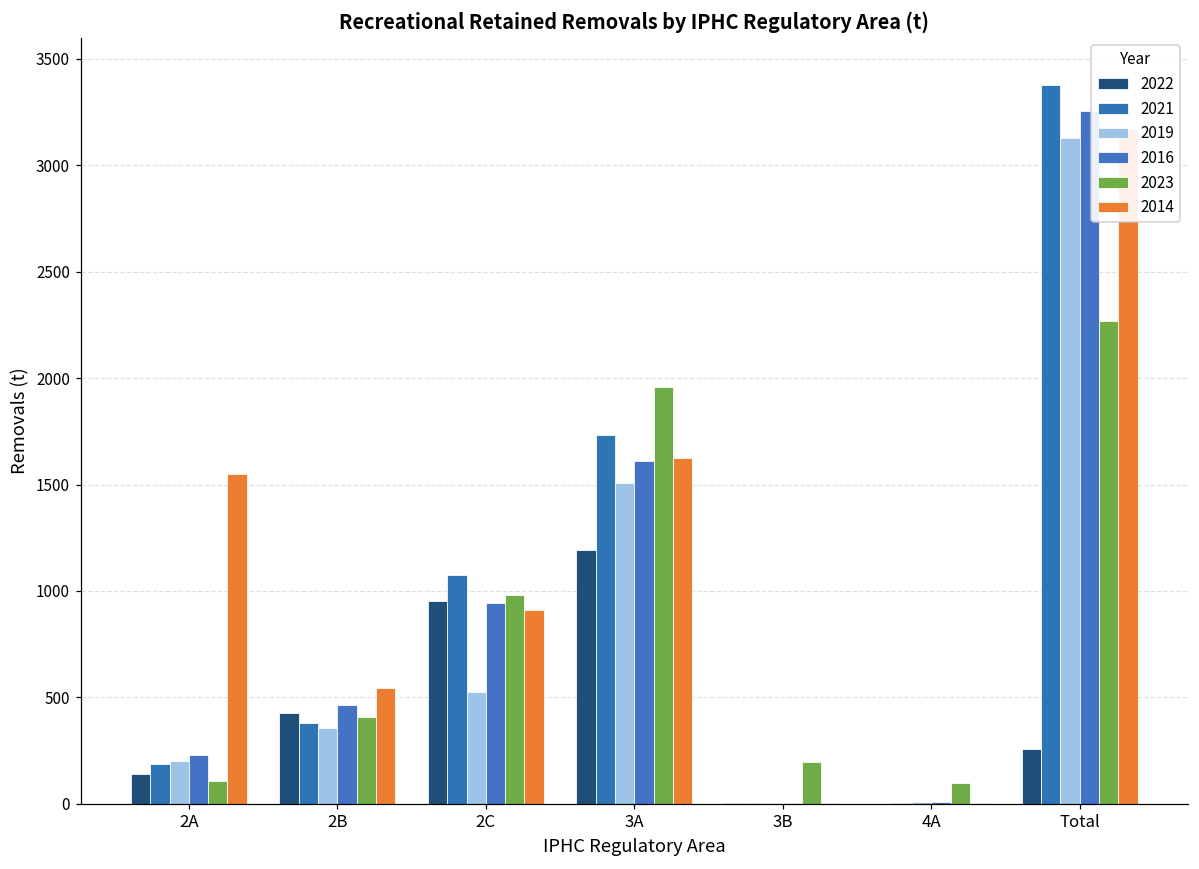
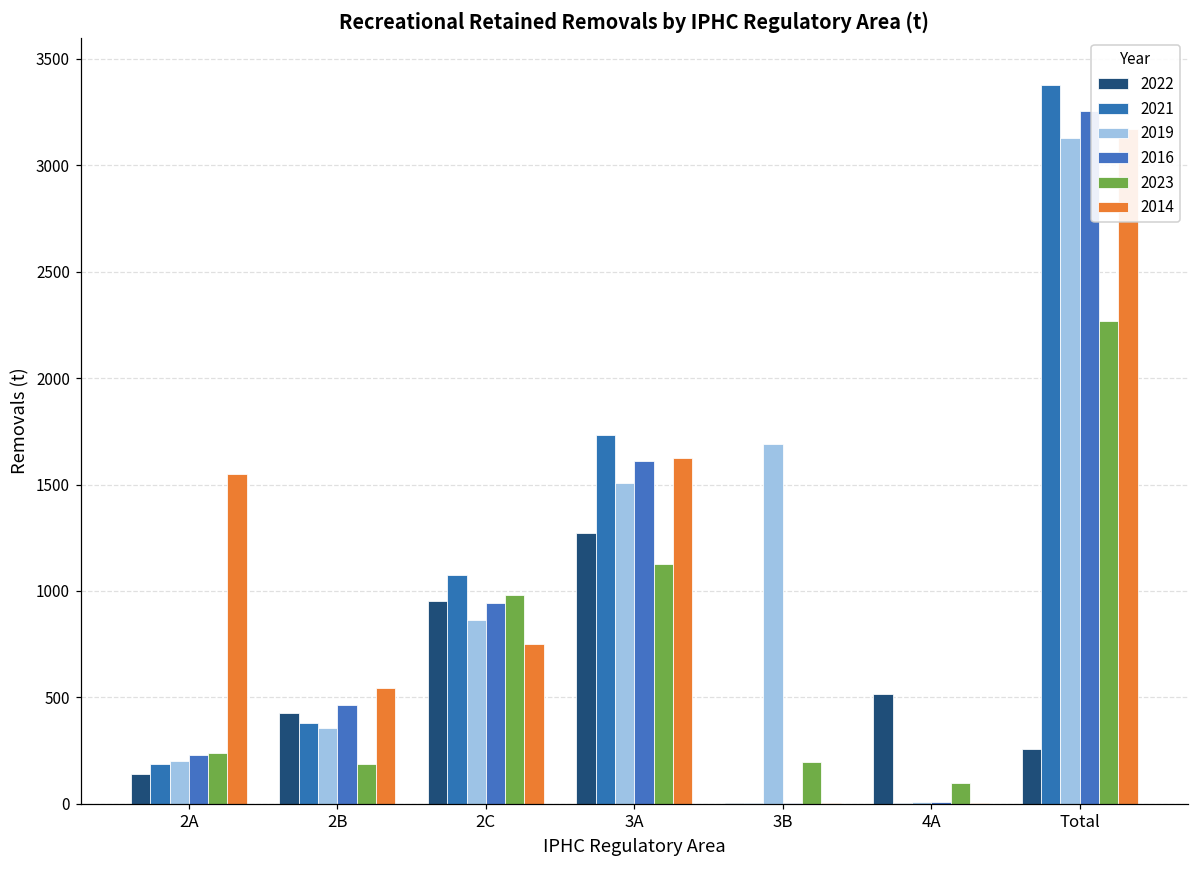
  {
    "2022": {
      "2A": 140,
      "2B": 430,
      "2C": 950,
-     "3A": 1190,
-     "4A": 0,
+     "3A": 1270,
+     "4A": 520,
      "Total": 260
    },
    "2019": {
      "2A": 200,
      "2B": 360,
-     "2C": 530,
+     "2C": 870,
      "3A": 1510,
-     "3B": 10,
+     "3B": 1690,
      "Total": 3130
    },
    "2023": {
-     "2A": 110,
-     "2B": 410,
+     "2A": 240,
+     "2B": 190,
      "2C": 980,
-     "3A": 1960,
+     "3A": 1130,
      "3B": 200,
      "4A": 100,
      "Total": 2270
    },
    "2014": {
      "2A": 1550,
      "2B": 540,
-     "2C": 910,
+     "2C": 750,
      "3A": 1620
    }
  }
